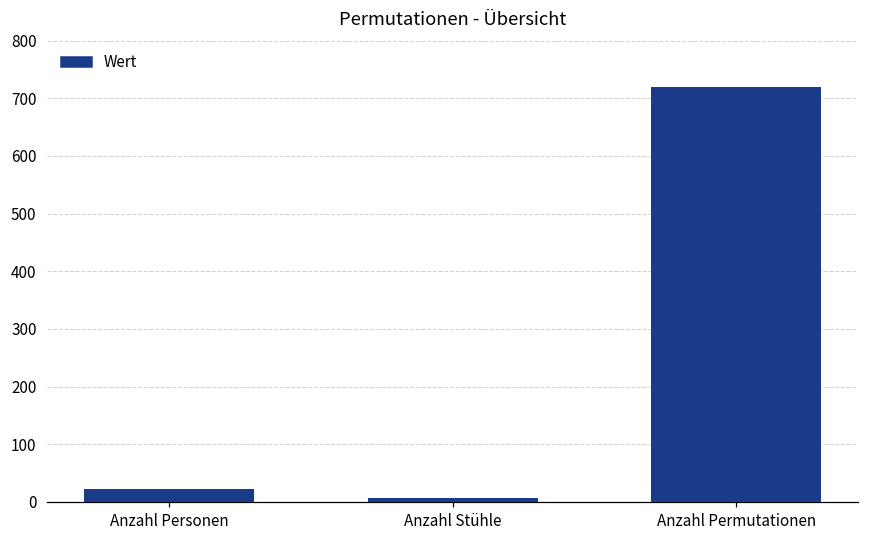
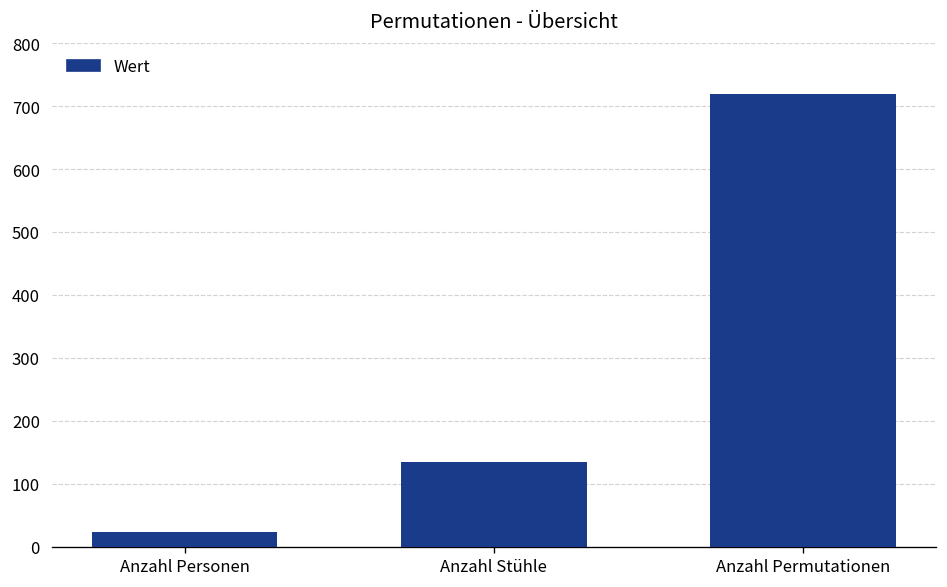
  {
    "Anzahl Personen": 20,
-   "Anzahl Stühle": 10,
+   "Anzahl Stühle": 130,
    "Anzahl Permutationen": 720
  }
